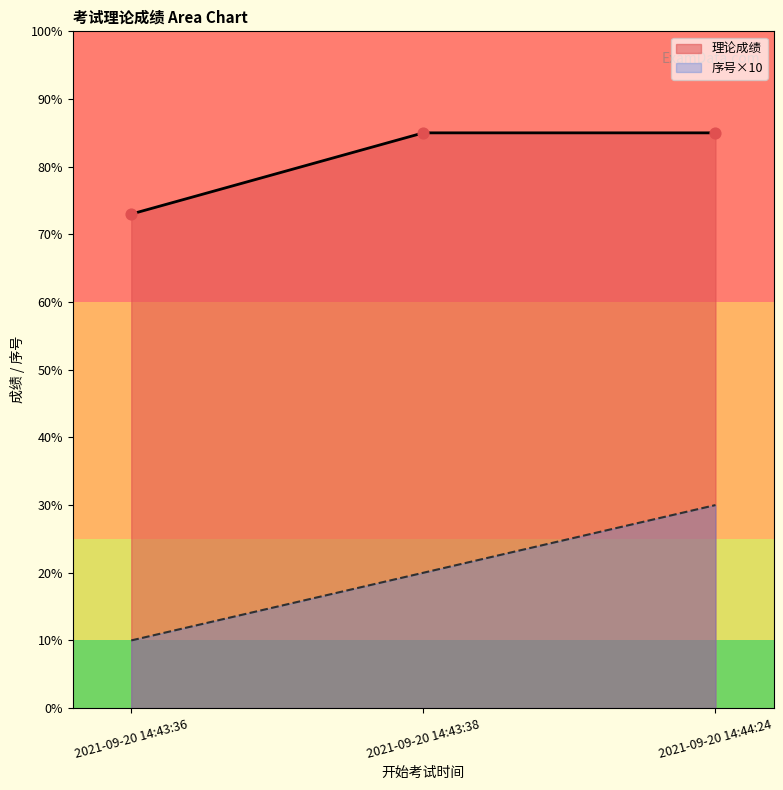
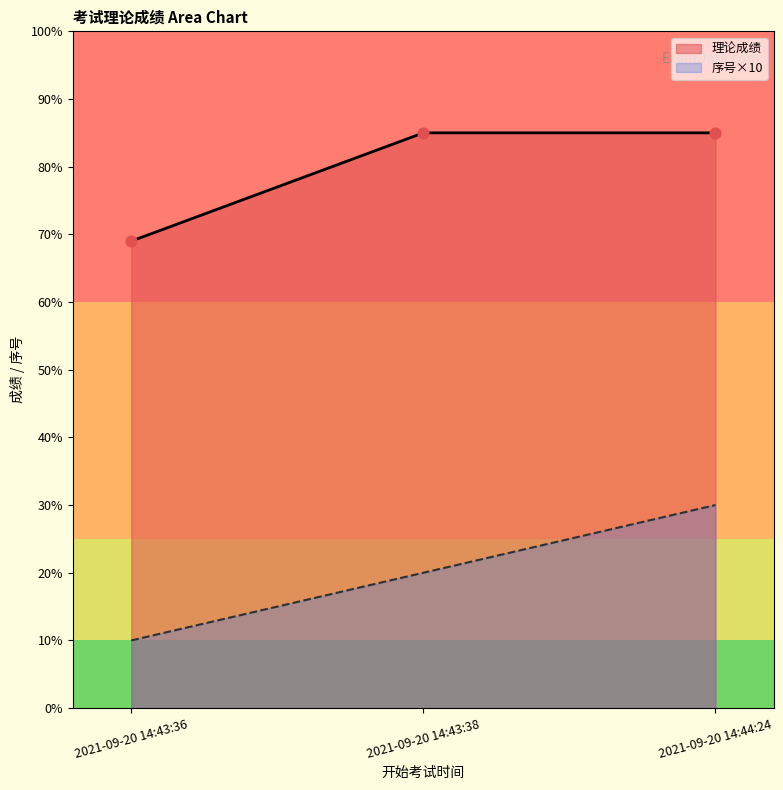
  {
    "理论成绩": {
-     "2021-09-20 14:43:36": "73%",
+     "2021-09-20 14:43:36": "69%",
      "2021-09-20 14:43:38": "85%",
      "2021-09-20 14:44:24": "85%"
    },
    "序号×10": {
      "2021-09-20 14:43:36": "10%",
      "2021-09-20 14:43:38": "20%",
      "2021-09-20 14:44:24": "30%"
    }
  }
